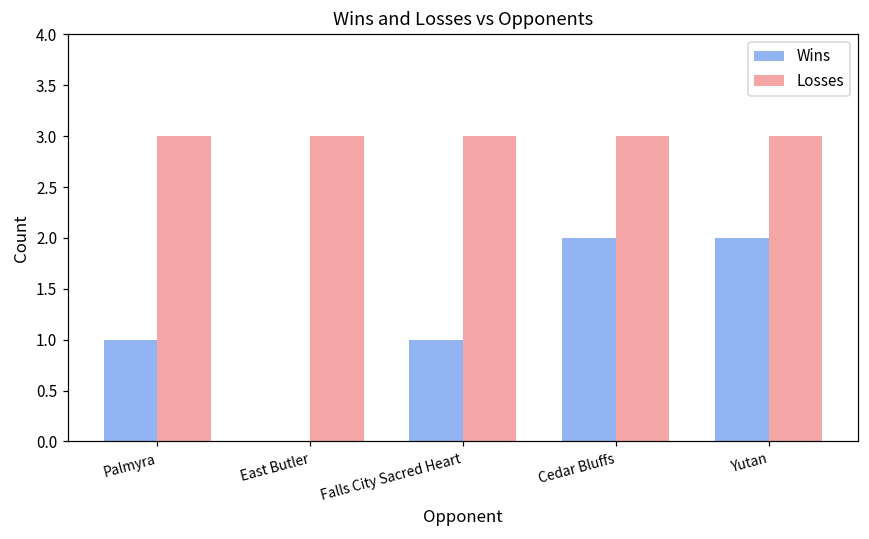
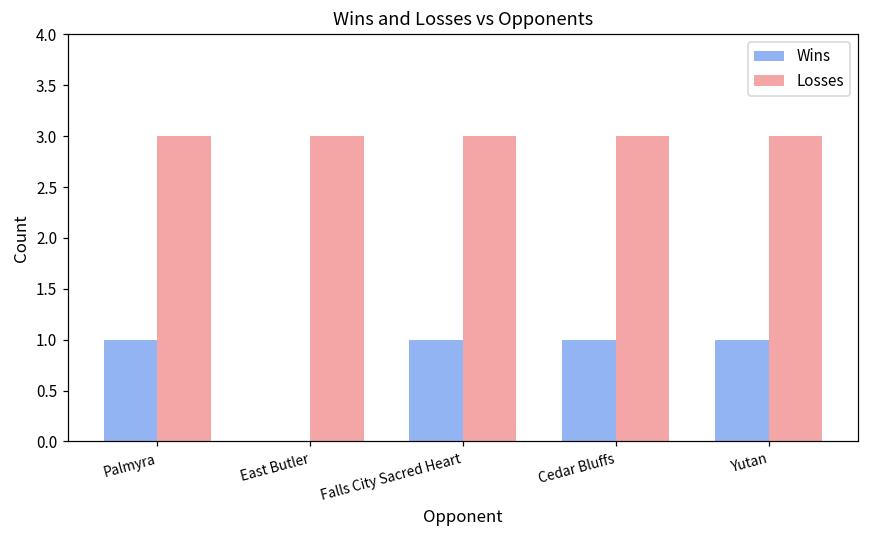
  {
    "Wins": {
      "Palmyra": 1,
      "East Butler": 0,
      "Falls City Sacred Heart": 1,
-     "Cedar Bluffs": 2,
-     "Yutan": 2
+     "Cedar Bluffs": 1,
+     "Yutan": 1
    },
    "Losses": {
      "Palmyra": 3,
      "East Butler": 3,
      "Falls City Sacred Heart": 3,
      "Cedar Bluffs": 3,
      "Yutan": 3
    }
  }
